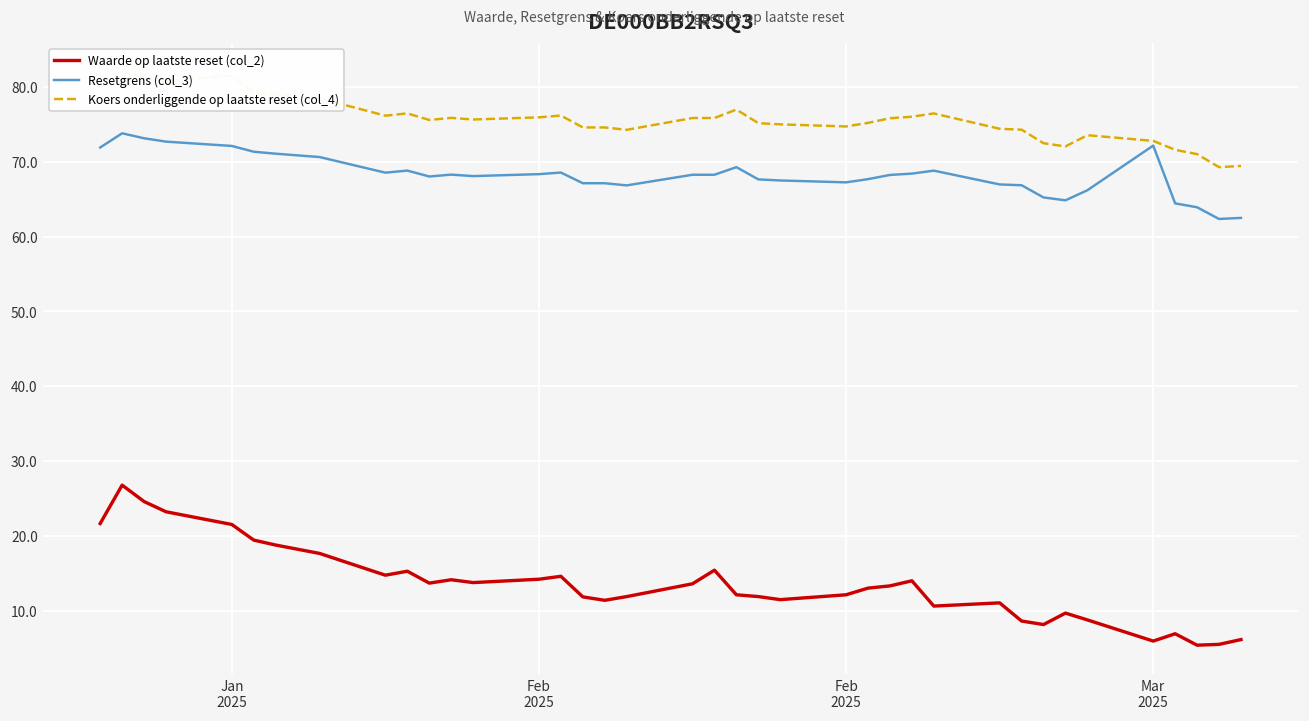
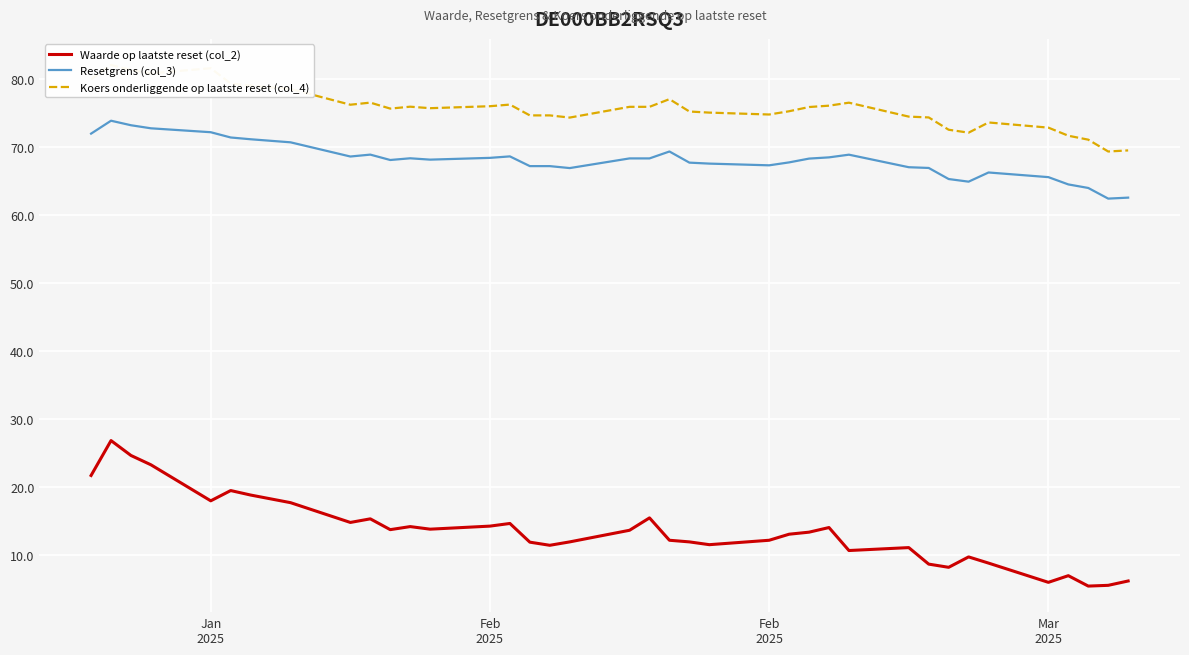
  {
    "Waarde op laatste reset (col_2)": {
-     "Jan 2025": 22,
+     "Jan 2025": 18,
      "Mar 2025": 6
    },
    "Resetgrens (col_3)": {
      "Jan 2025": 72,
-     "Mar 2025": 72
+     "Mar 2025": 66
    },
    "Koers onderliggende op laatste reset (col_4)": {
      "Mar 2025": 73
    }
  }
